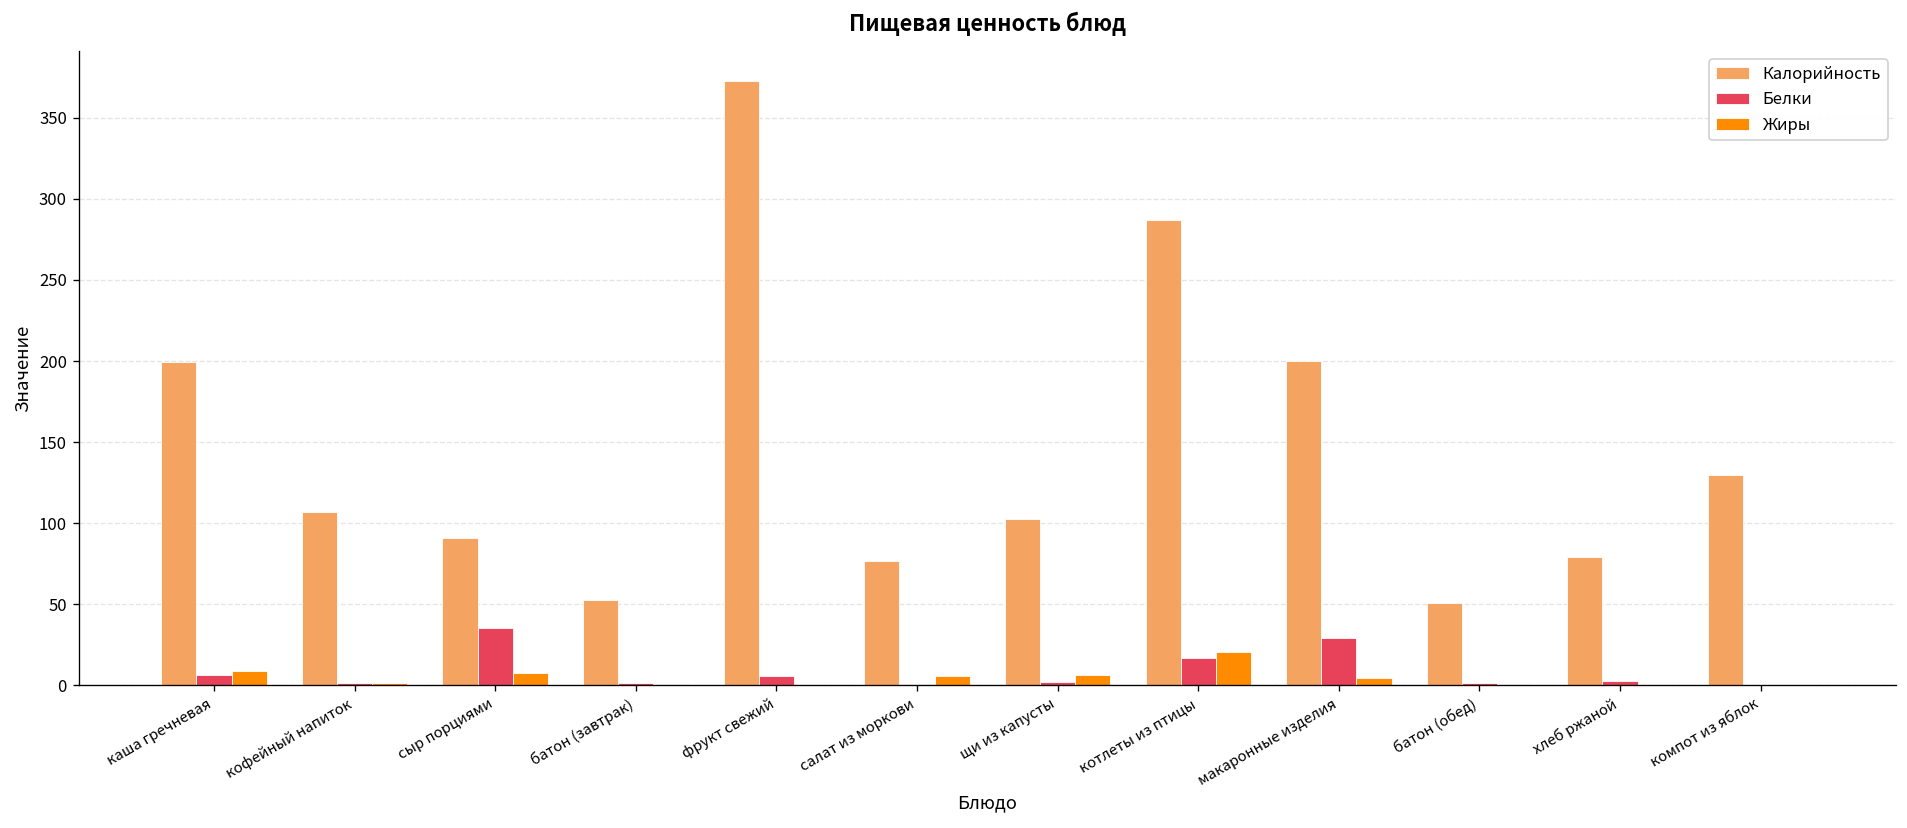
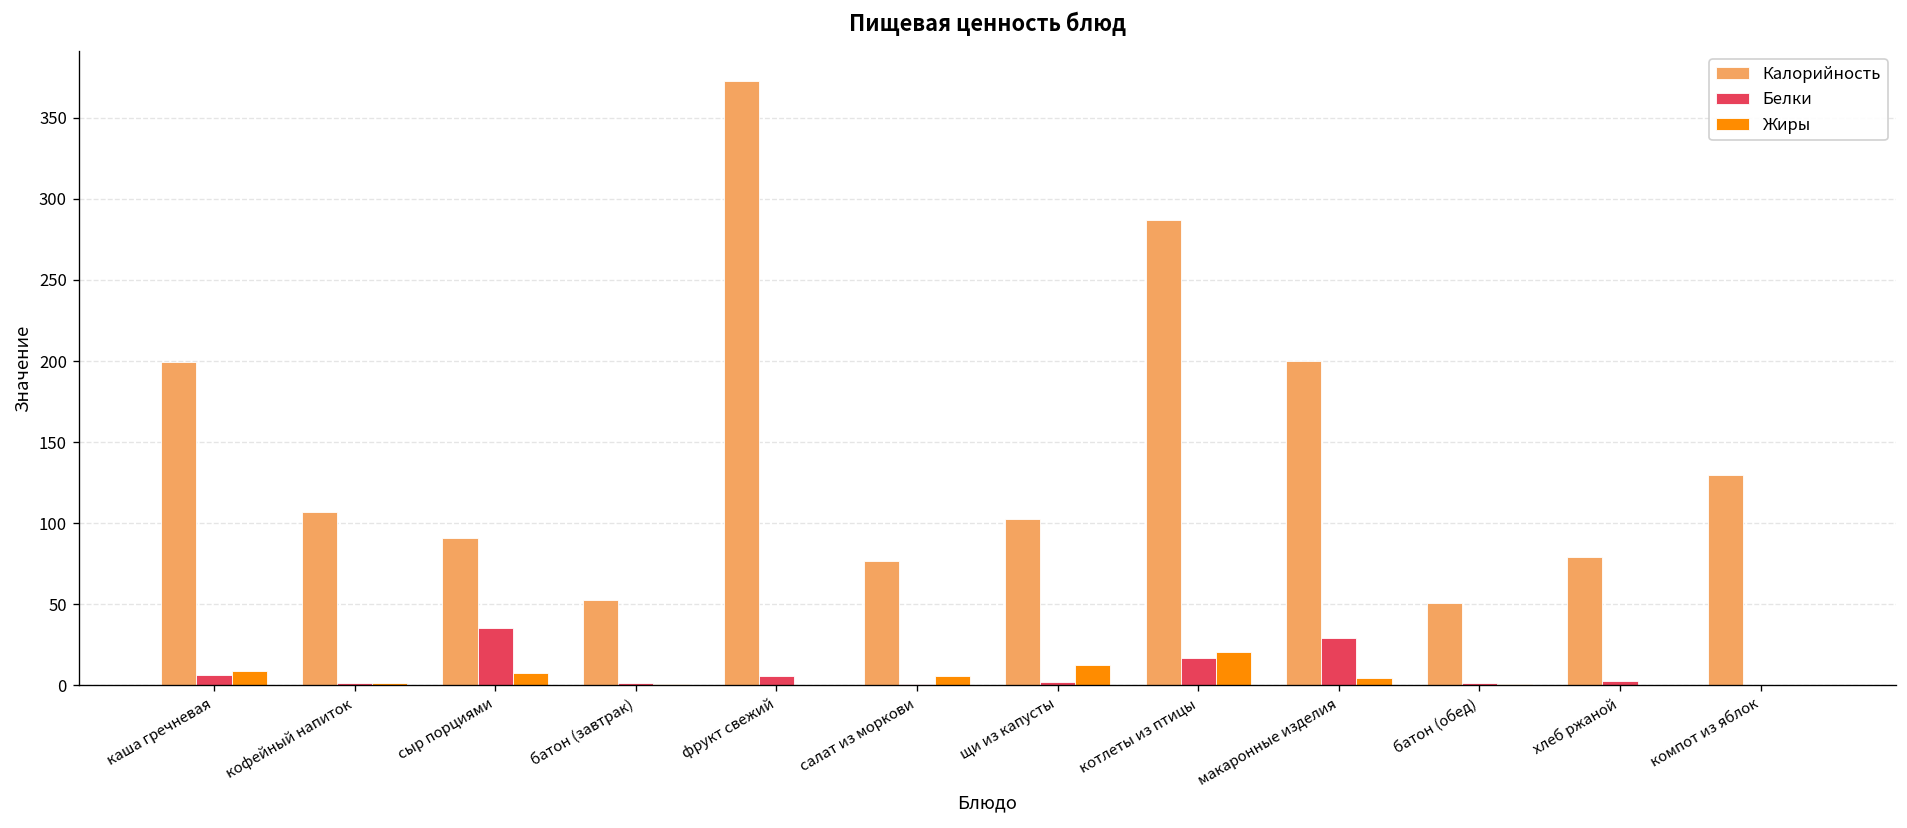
  {
    "Калорийность": {
      "каша гречневая": 199,
      "кофейный напиток": 107,
      "сыр порциями": 91,
      "батон (завтрак)": 52,
      "фрукт свежий": 373,
      "салат из моркови": 77,
      "щи из капусты": 103,
      "котлеты из птицы": 287,
      "макаронные изделия": 200,
      "батон (обед)": 51,
      "хлеб ржаной": 79,
      "компот из яблок": 130
    },
    "Белки": {
      "каша гречневая": 6,
      "сыр порциями": 35,
      "фрукт свежий": 6,
      "щи из капусты": 2,
      "котлеты из птицы": 17,
      "макаронные изделия": 29,
      "хлеб ржаной": 3
    },
    "Жиры": {
      "каша гречневая": 9,
      "сыр порциями": 7,
      "салат из моркови": 6,
-     "щи из капусты": 7,
+     "щи из капусты": 13,
      "котлеты из птицы": 20,
      "макаронные изделия": 4
    }
  }
